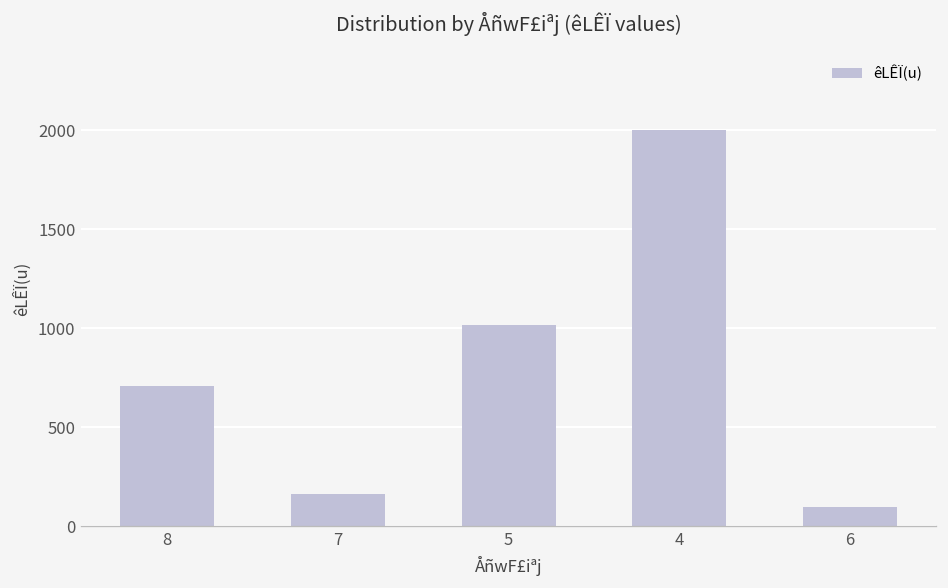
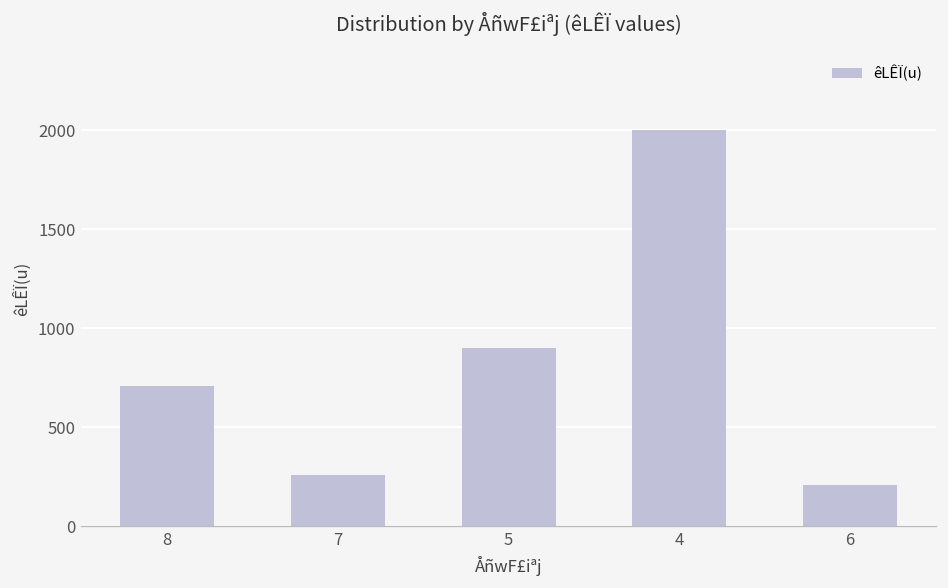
  {
    "8": 710,
-   "7": 170,
-   "5": 1020,
+   "7": 260,
+   "5": 900,
    "4": 2000,
-   "6": 100
+   "6": 210
  }
